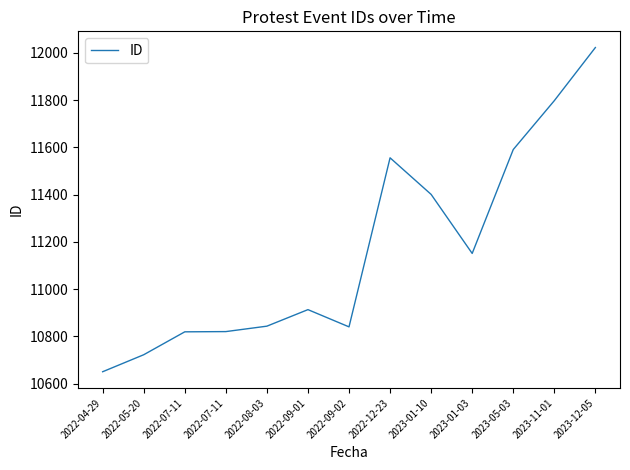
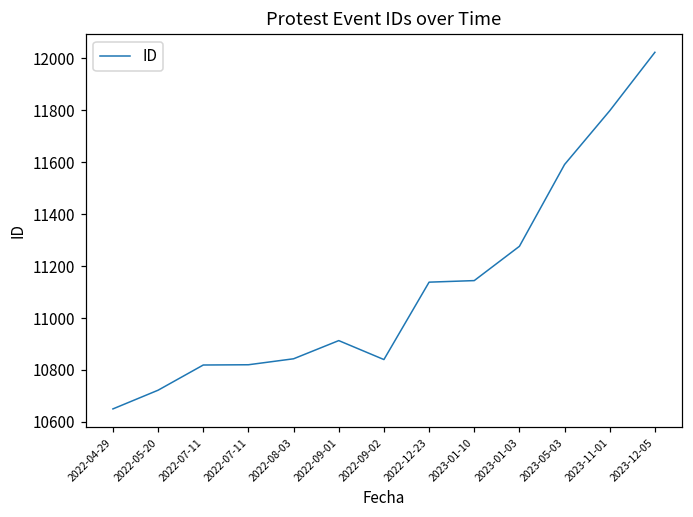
  {
    "2022-04-29": 10650,
    "2022-05-20": 10720,
    "2022-08-03": 10840,
    "2022-09-01": 10910,
    "2022-09-02": 10840,
-   "2022-12-23": 11560,
-   "2023-01-10": 11400,
-   "2023-01-03": 11150,
+   "2022-12-23": 11140,
+   "2023-01-10": 11140,
+   "2023-01-03": 11280,
    "2023-05-03": 11590,
    "2023-11-01": 11800,
    "2023-12-05": 12020
  }
